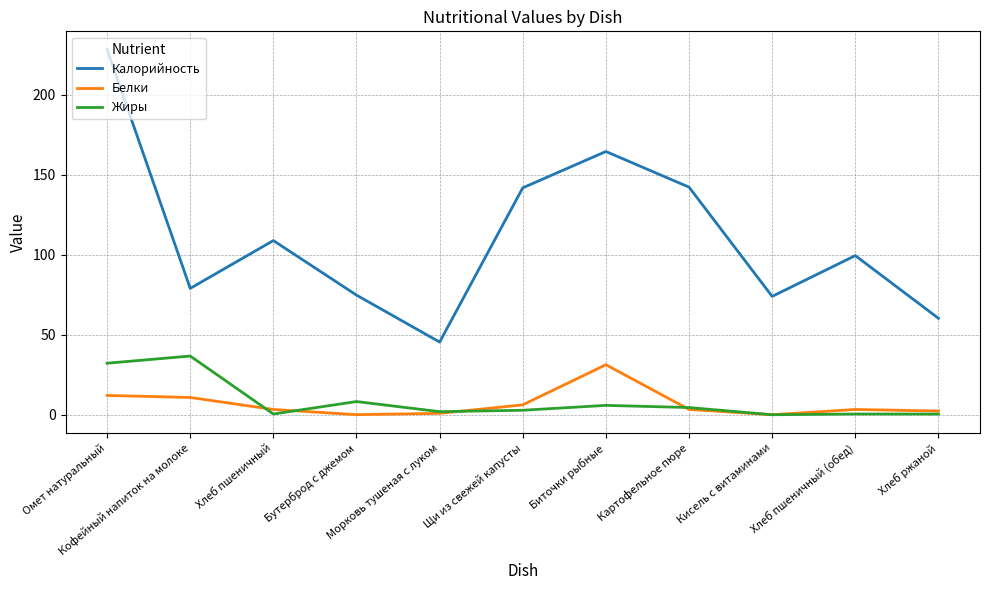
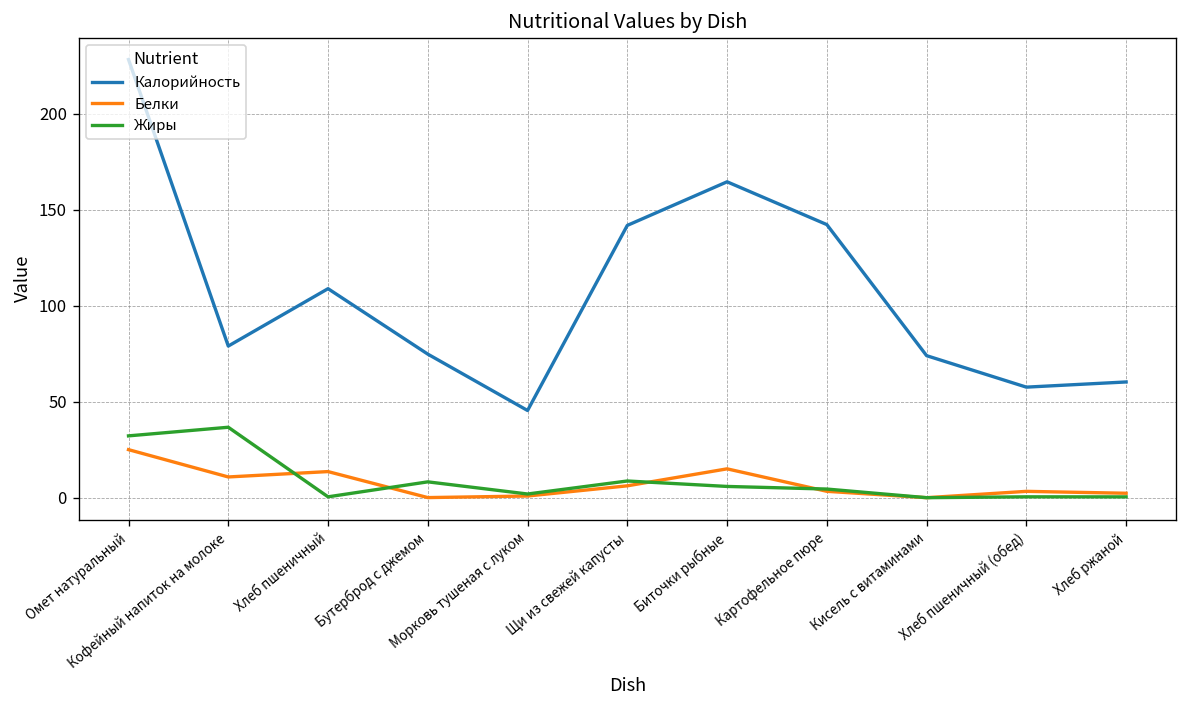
  {
    "Калорийность": {
      "Кофейный напиток на молоке": 79,
      "Хлеб пшеничный": 109,
      "Бутерброд с джемом": 75,
      "Морковь тушеная с луком": 45,
      "Щи из свежей капусты": 142,
      "Биточки рыбные": 165,
      "Картофельное пюре": 142,
      "Кисель с витаминами": 74,
-     "Хлеб пшеничный (обед)": 100,
+     "Хлеб пшеничный (обед)": 58,
      "Хлеб ржаной": 60
    },
    "Белки": {
-     "Омет натуральный": 12,
+     "Омет натуральный": 25,
      "Кофейный напиток на молоке": 11,
-     "Хлеб пшеничный": 3,
+     "Хлеб пшеничный": 14,
      "Бутерброд с джемом": 0,
      "Щи из свежей капусты": 6,
-     "Биточки рыбные": 31,
+     "Биточки рыбные": 15,
      "Хлеб пшеничный (обед)": 3,
      "Хлеб ржаной": 2
    },
    "Жиры": {
      "Омет натуральный": 32,
      "Кофейный напиток на молоке": 37,
      "Хлеб пшеничный": 0,
      "Бутерброд с джемом": 8,
-     "Щи из свежей капусты": 3,
+     "Щи из свежей капусты": 9,
      "Биточки рыбные": 6,
      "Хлеб пшеничный (обед)": 0,
      "Хлеб ржаной": 0
    }
  }
